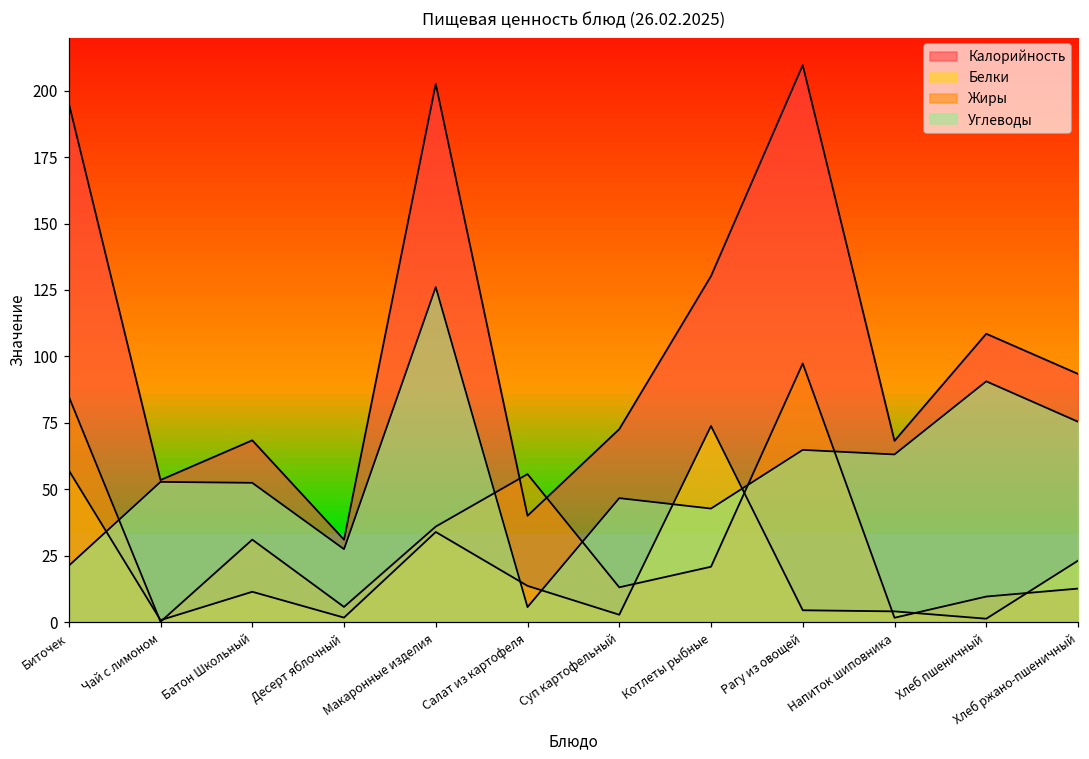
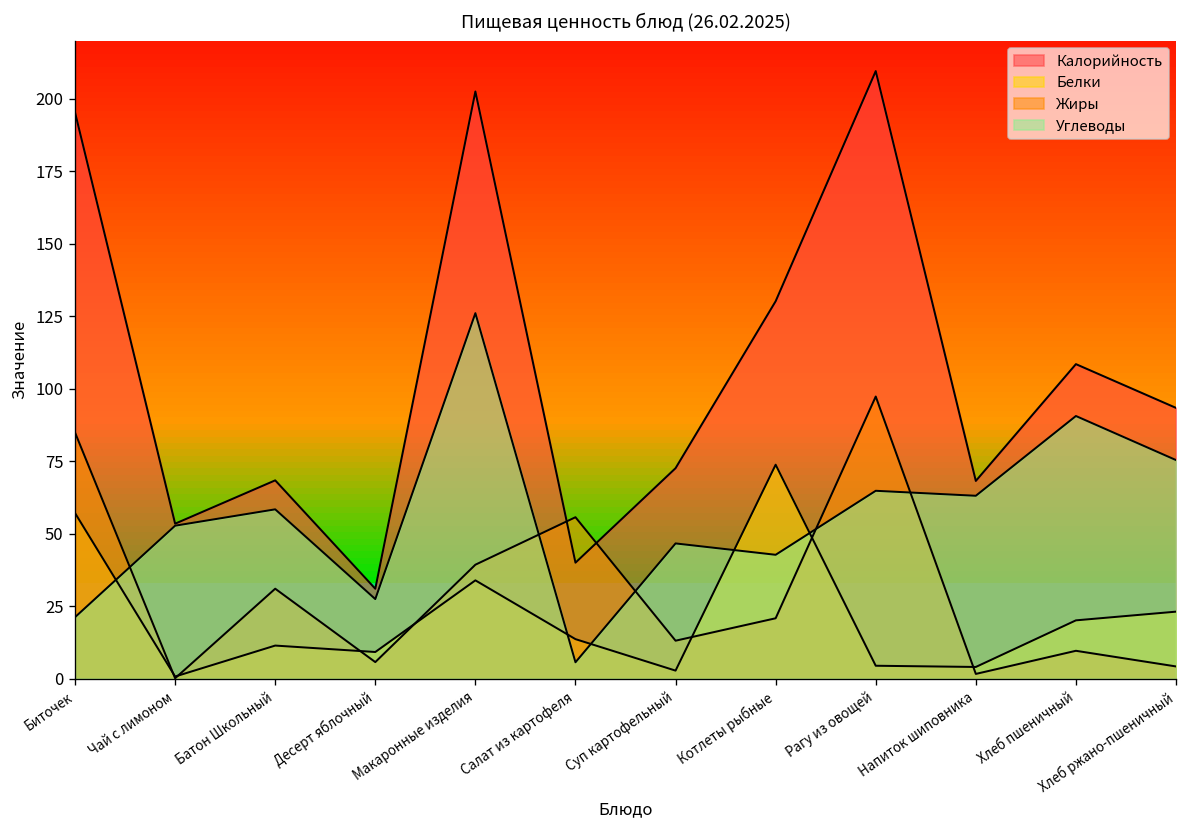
  {
    "Калорийность": {
      "Биточек": 195,
      "Батон Школьный": 68,
      "Десерт яблочный": 31,
      "Макаронные изделия": 203,
      "Салат из картофеля": 40,
      "Суп картофельный": 73,
      "Котлеты рыбные": 130,
      "Рагу из овощей": 210,
      "Напиток шиповника": 68,
      "Хлеб пшеничный": 109,
      "Хлеб ржано-пшеничный": 93
    },
    "Белки": {
      "Биточек": 57,
      "Батон Школьный": 11,
-     "Десерт яблочный": 2,
+     "Десерт яблочный": 9,
      "Макаронные изделия": 34,
      "Салат из картофеля": 14,
      "Суп картофельный": 3,
      "Котлеты рыбные": 74,
      "Рагу из овощей": 4,
      "Напиток шиповника": 4,
-     "Хлеб пшеничный": 1,
+     "Хлеб пшеничный": 20,
      "Хлеб ржано-пшеничный": 23
    },
    "Жиры": {
      "Биточек": 85,
      "Батон Школьный": 31,
      "Десерт яблочный": 6,
-     "Макаронные изделия": 36,
+     "Макаронные изделия": 39,
      "Салат из картофеля": 56,
      "Суп картофельный": 13,
      "Котлеты рыбные": 21,
      "Рагу из овощей": 97,
      "Напиток шиповника": 2,
      "Хлеб пшеничный": 10,
-     "Хлеб ржано-пшеничный": 13
+     "Хлеб ржано-пшеничный": 4
    },
    "Углеводы": {
      "Биточек": 21,
-     "Батон Школьный": 52,
+     "Батон Школьный": 58,
      "Десерт яблочный": 27,
      "Макаронные изделия": 126,
      "Салат из картофеля": 6,
      "Суп картофельный": 47,
      "Котлеты рыбные": 43,
      "Рагу из овощей": 65,
      "Напиток шиповника": 63,
      "Хлеб пшеничный": 91,
      "Хлеб ржано-пшеничный": 75
    }
  }
